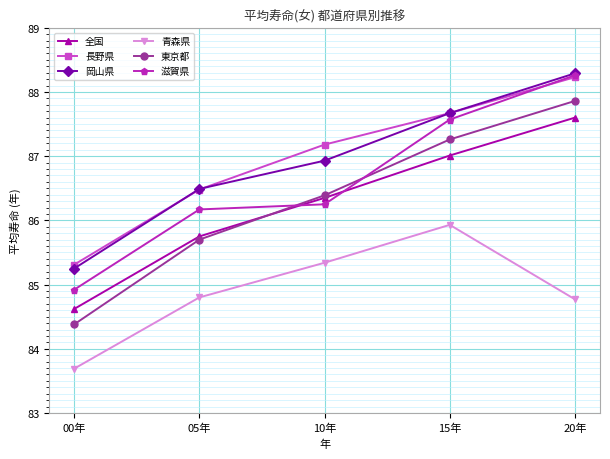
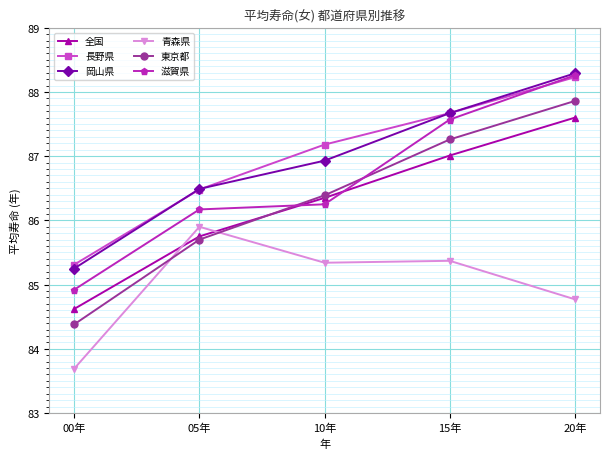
  {
    "青森県": {
      "00年": 83.7,
-     "05年": 84.8,
+     "05年": 85.9,
      "10年": 85.3,
-     "15年": 85.9,
+     "15年": 85.4,
      "20年": 84.8
    }
  }
